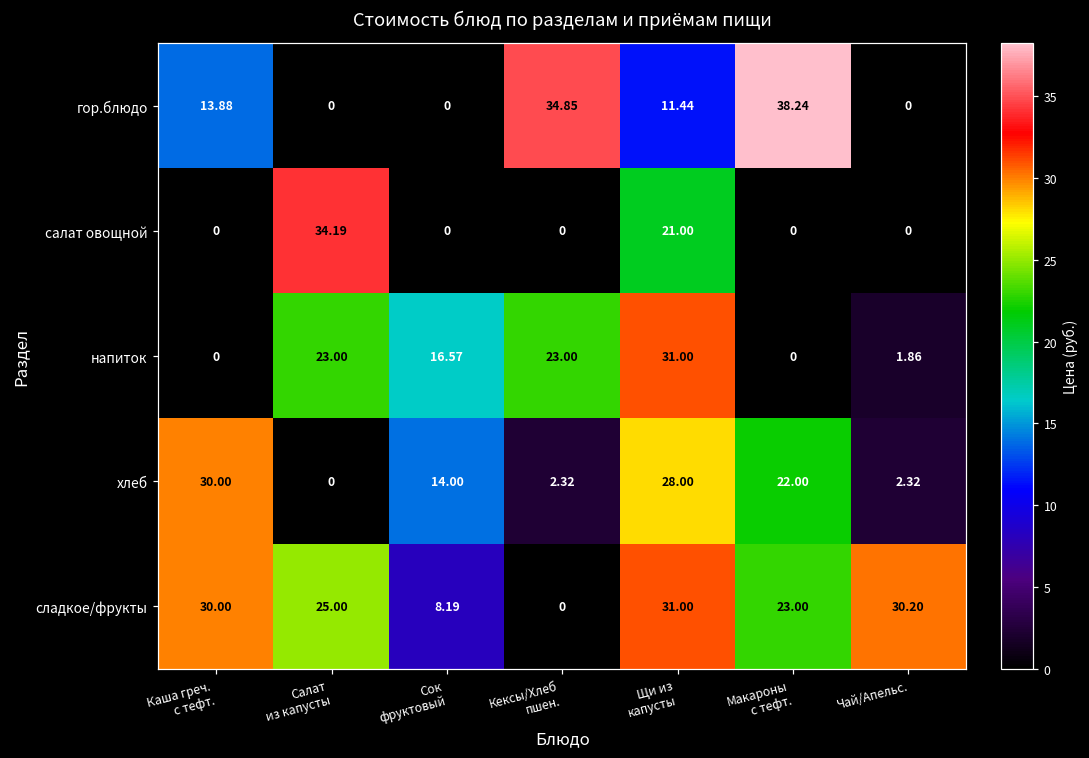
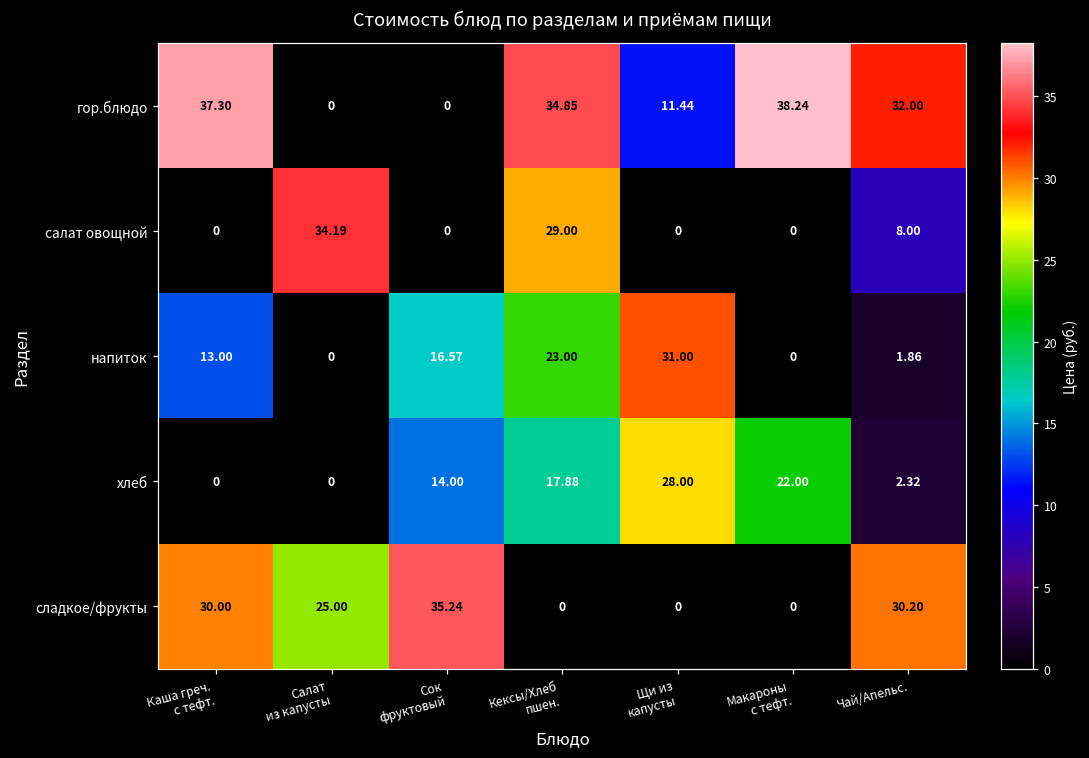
  {
    "гор.блюдо": {
-     "Каша греч. с тефт.": 13.88,
+     "Каша греч. с тефт.": 37.30,
      "Салат из капусты": 0,
      "Сок фруктовый": 0,
      "Кексы/Хлеб пшен.": 34.85,
      "Щи из капусты": 11.44,
      "Макароны с тефт.": 38.24,
-     "Чай/Апельс.": 0
+     "Чай/Апельс.": 32.00
    },
    "салат овощной": {
      "Каша греч. с тефт.": 0,
      "Салат из капусты": 34.19,
      "Сок фруктовый": 0,
-     "Кексы/Хлеб пшен.": 0,
-     "Щи из капусты": 21.00,
+     "Кексы/Хлеб пшен.": 29.00,
+     "Щи из капусты": 0,
      "Макароны с тефт.": 0,
-     "Чай/Апельс.": 0
+     "Чай/Апельс.": 8.00
    },
    "напиток": {
-     "Каша греч. с тефт.": 0,
-     "Салат из капусты": 23.00,
+     "Каша греч. с тефт.": 13.00,
+     "Салат из капусты": 0,
      "Сок фруктовый": 16.57,
      "Кексы/Хлеб пшен.": 23.00,
      "Щи из капусты": 31.00,
      "Макароны с тефт.": 0,
      "Чай/Апельс.": 1.86
    },
    "хлеб": {
-     "Каша греч. с тефт.": 30.00,
+     "Каша греч. с тефт.": 0,
      "Салат из капусты": 0,
      "Сок фруктовый": 14.00,
-     "Кексы/Хлеб пшен.": 2.32,
+     "Кексы/Хлеб пшен.": 17.88,
      "Щи из капусты": 28.00,
      "Макароны с тефт.": 22.00,
      "Чай/Апельс.": 2.32
    },
    "сладкое/фрукты": {
      "Каша греч. с тефт.": 30.00,
      "Салат из капусты": 25.00,
-     "Сок фруктовый": 8.19,
+     "Сок фруктовый": 35.24,
      "Кексы/Хлеб пшен.": 0,
-     "Щи из капусты": 31.00,
-     "Макароны с тефт.": 23.00,
+     "Щи из капусты": 0,
+     "Макароны с тефт.": 0,
      "Чай/Апельс.": 30.20
    }
  }
